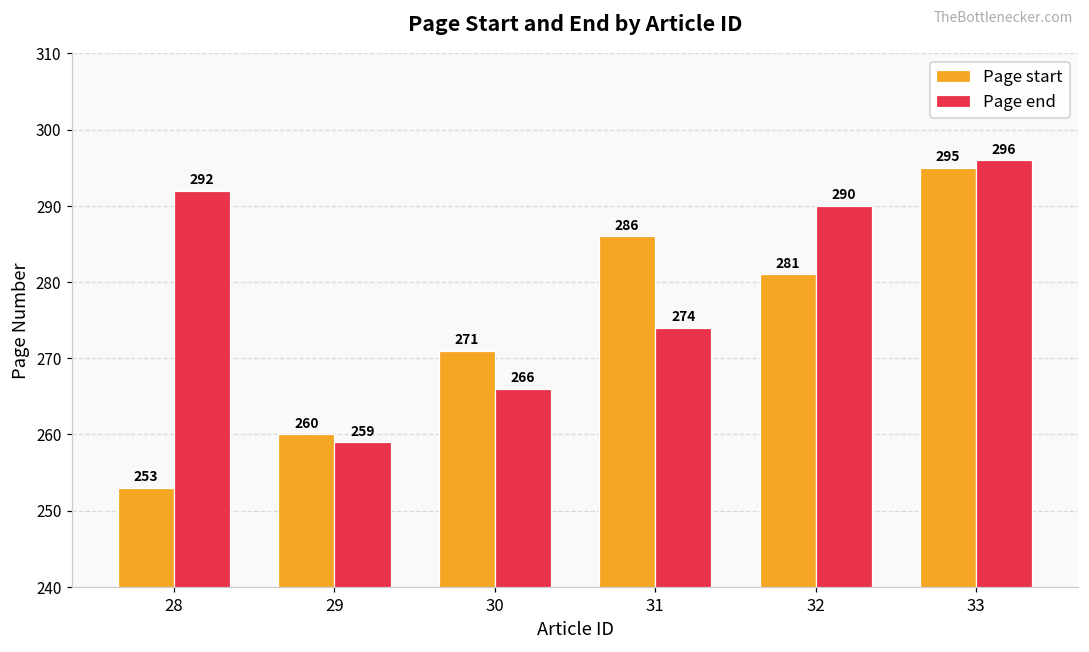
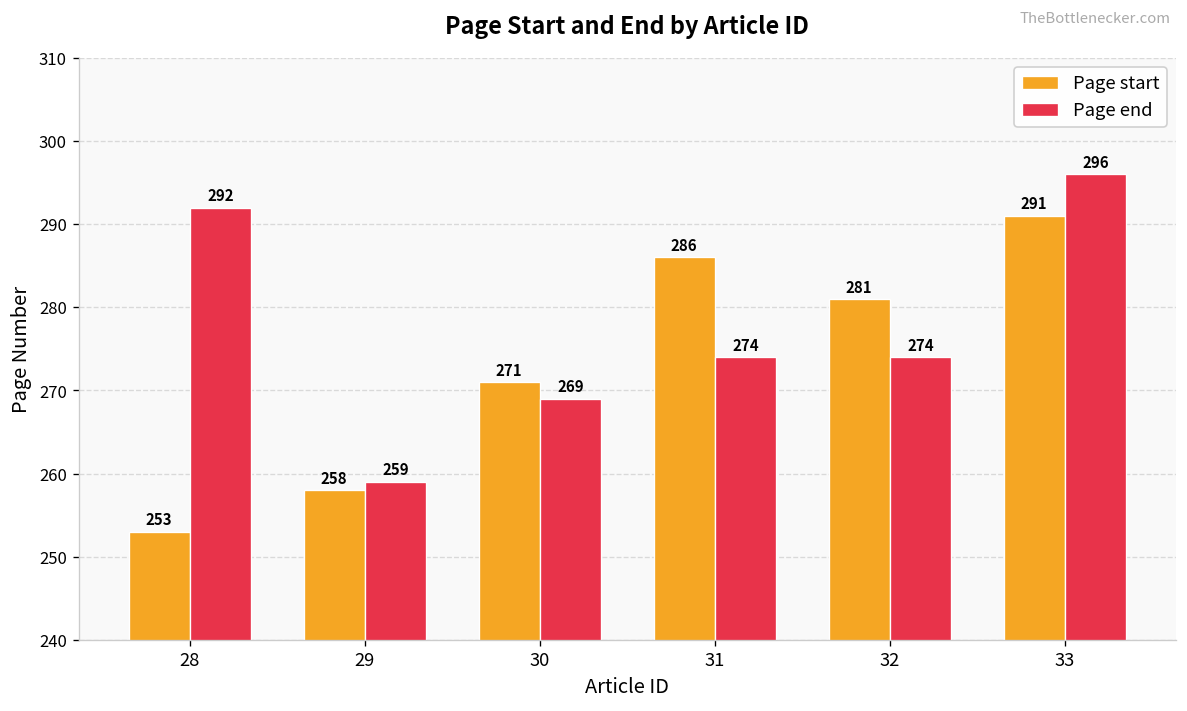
  {
    "Page start": {
      "28": 253,
-     "29": 260,
+     "29": 258,
      "30": 271,
      "31": 286,
      "32": 281,
-     "33": 295
+     "33": 291
    },
    "Page end": {
      "28": 292,
      "29": 259,
-     "30": 266,
+     "30": 269,
      "31": 274,
-     "32": 290,
+     "32": 274,
      "33": 296
    }
  }
